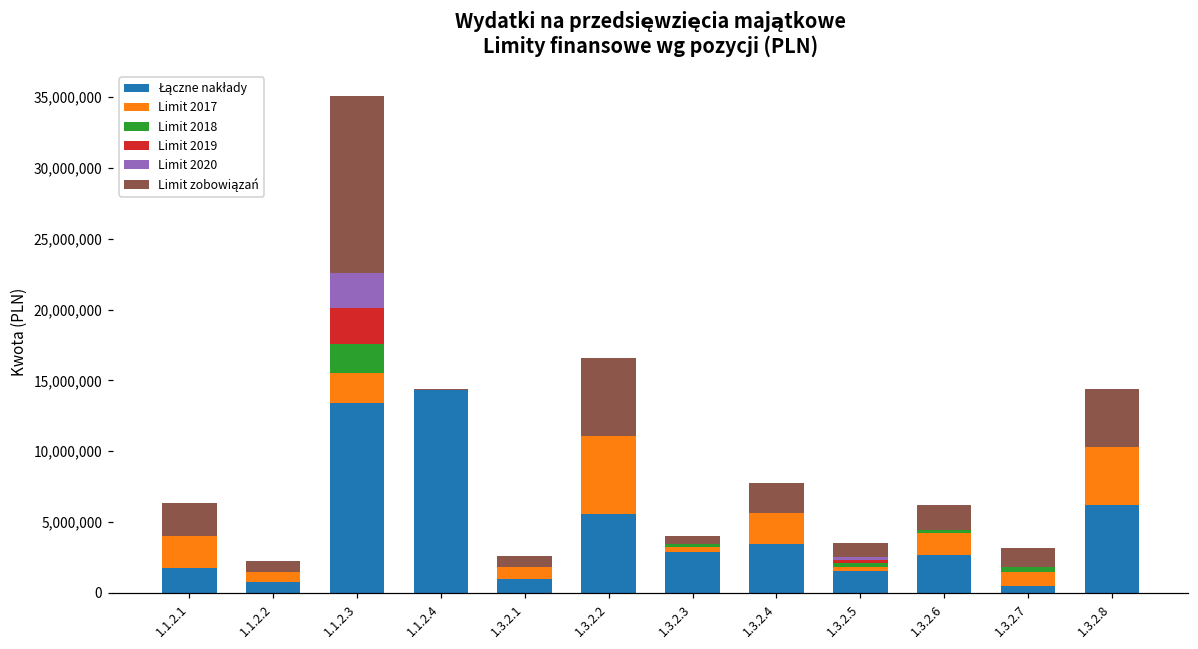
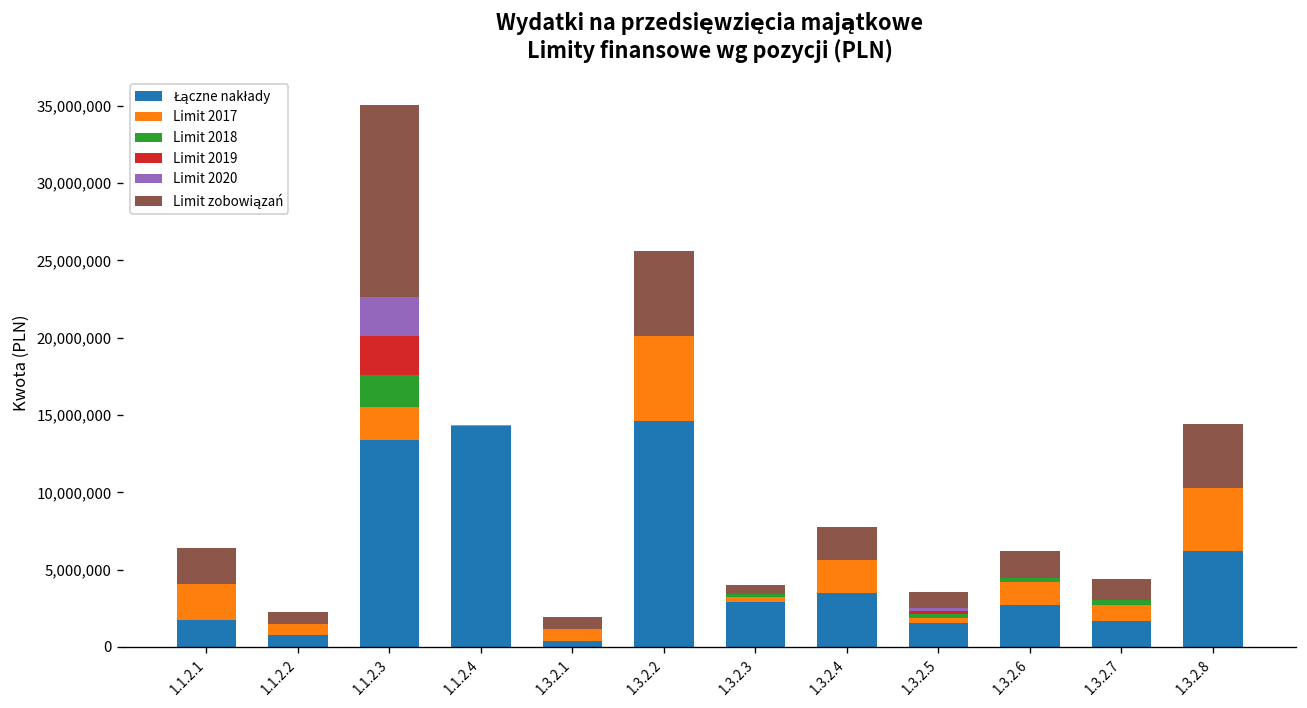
  {
    "Łączne nakłady": {
      "1.1.2.1": "1,700,000",
      "1.1.2.2": "800,000",
      "1.1.2.3": "13,400,000",
      "1.1.2.4": "14,300,000",
-     "1.3.2.1": "1,000,000",
-     "1.3.2.2": "5,600,000",
+     "1.3.2.1": "400,000",
+     "1.3.2.2": "14,600,000",
      "1.3.2.3": "2,900,000",
      "1.3.2.4": "3,500,000",
      "1.3.2.5": "1,500,000",
      "1.3.2.6": "2,700,000",
-     "1.3.2.7": "500,000",
+     "1.3.2.7": "1,700,000",
      "1.3.2.8": "6,200,000"
    },
    "Limit 2017": {
      "1.1.2.1": "2,300,000",
      "1.1.2.2": "800,000",
      "1.1.2.3": "2,100,000",
      "1.3.2.1": "800,000",
      "1.3.2.2": "5,500,000",
      "1.3.2.3": "400,000",
      "1.3.2.4": "2,200,000",
      "1.3.2.5": "300,000",
      "1.3.2.6": "1,500,000",
      "1.3.2.7": "1,000,000",
      "1.3.2.8": "4,100,000"
    },
    "Limit 2018": {
      "1.1.2.1": "0",
      "1.1.2.2": "0",
      "1.1.2.3": "2,100,000",
      "1.1.2.4": "0",
      "1.3.2.1": "0",
      "1.3.2.2": "0",
      "1.3.2.3": "200,000",
      "1.3.2.4": "0",
      "1.3.2.5": "300,000",
      "1.3.2.6": "300,000",
      "1.3.2.7": "400,000",
      "1.3.2.8": "0"
    },
    "Limit 2019": {
      "1.1.2.1": "0",
      "1.1.2.2": "0",
      "1.1.2.3": "2,500,000",
      "1.1.2.4": "0",
      "1.3.2.1": "0",
      "1.3.2.2": "0",
      "1.3.2.3": "0",
      "1.3.2.4": "0",
      "1.3.2.5": "200,000",
      "1.3.2.6": "0",
      "1.3.2.7": "0",
      "1.3.2.8": "0"
    },
    "Limit 2020": {
      "1.1.2.1": "0",
      "1.1.2.2": "0",
      "1.1.2.3": "2,500,000",
      "1.1.2.4": "0",
      "1.3.2.1": "0",
      "1.3.2.2": "0",
      "1.3.2.3": "0",
      "1.3.2.4": "0",
      "1.3.2.5": "200,000",
      "1.3.2.6": "0",
      "1.3.2.7": "0",
      "1.3.2.8": "0"
    },
    "Limit zobowiązań": {
      "1.1.2.1": "2,300,000",
      "1.1.2.2": "800,000",
      "1.1.2.3": "12,500,000",
      "1.3.2.1": "800,000",
      "1.3.2.2": "5,500,000",
      "1.3.2.3": "600,000",
      "1.3.2.4": "2,200,000",
      "1.3.2.5": "1,000,000",
      "1.3.2.6": "1,800,000",
      "1.3.2.7": "1,400,000",
      "1.3.2.8": "4,100,000"
    }
  }
